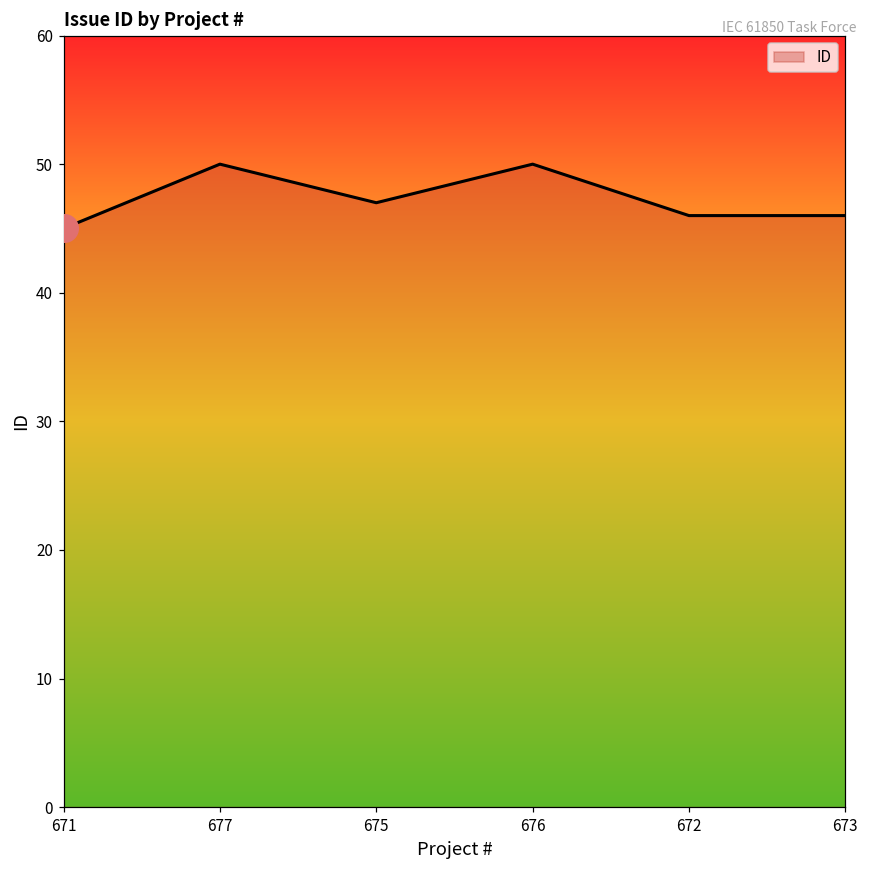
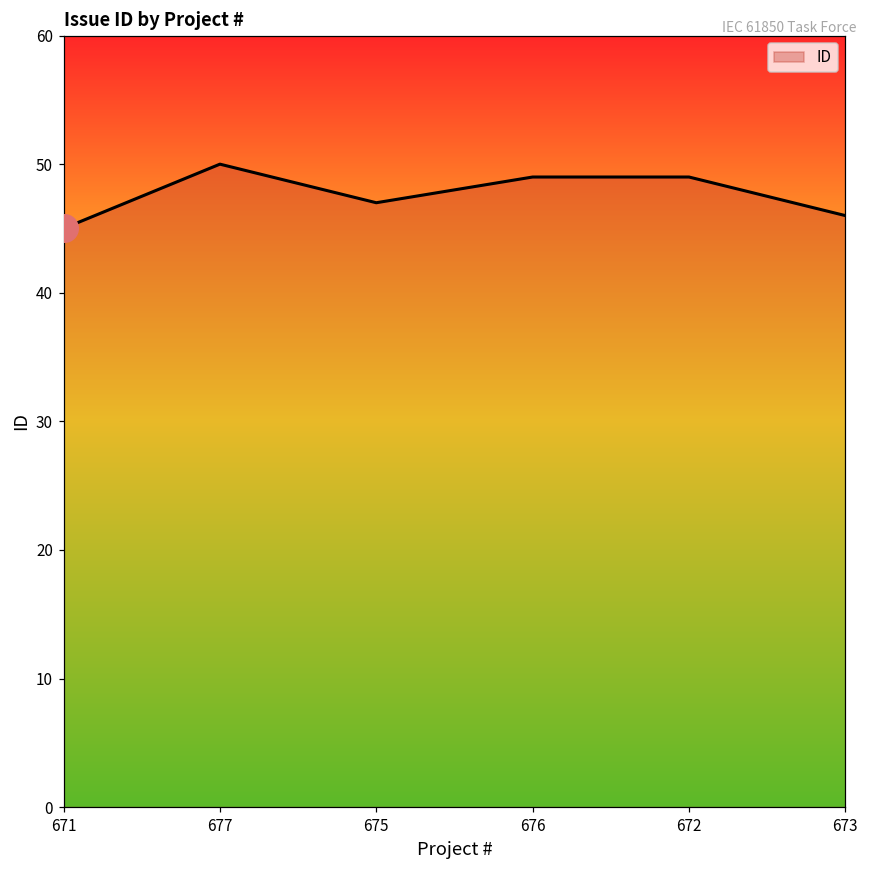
  {
    "ID": {
      "677": 50,
      "675": 47,
-     "676": 50,
-     "672": 46,
+     "676": 49,
+     "672": 49,
      "673": 46
    }
  }
